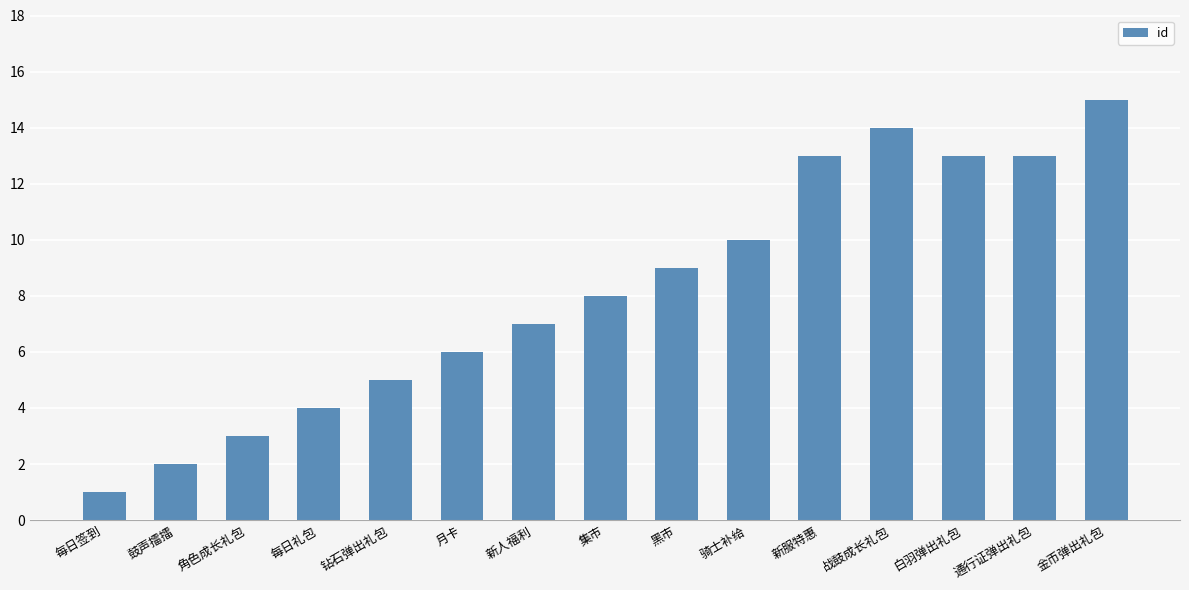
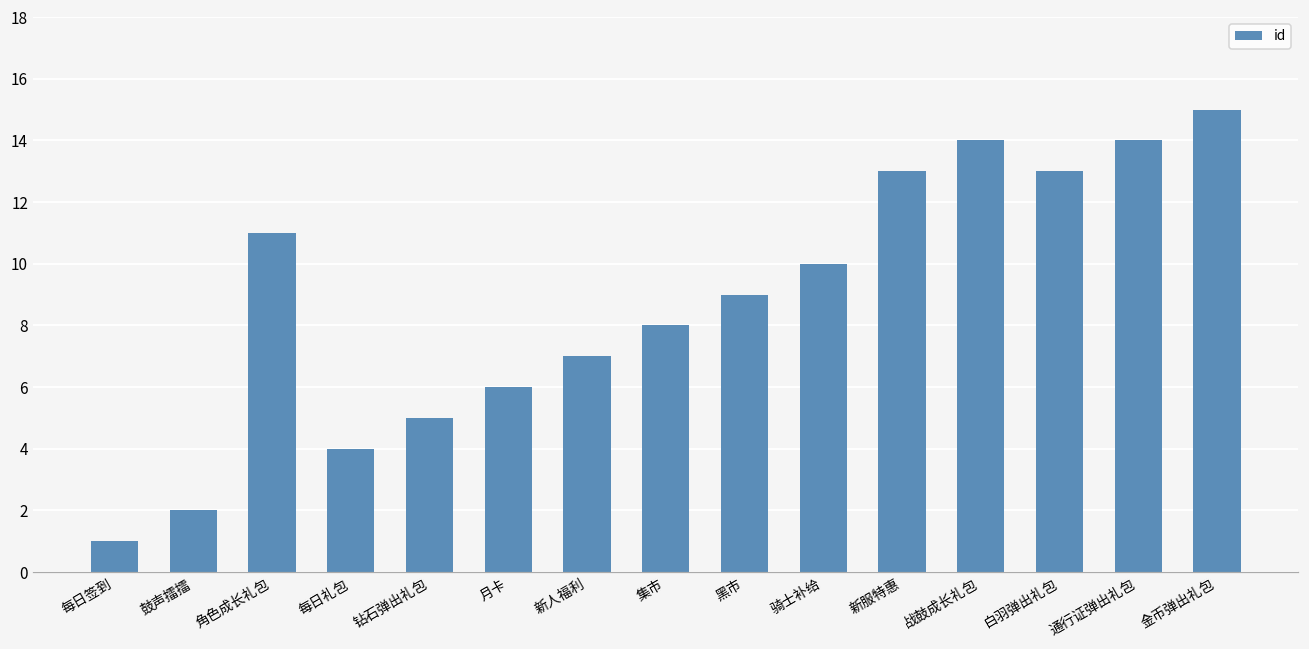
  {
    "每日签到": 1,
    "鼓声擂擂": 2,
-   "角色成长礼包": 3,
+   "角色成长礼包": 11,
    "每日礼包": 4,
    "钻石弹出礼包": 5,
    "月卡": 6,
    "新人福利": 7,
    "集市": 8,
    "黑市": 9,
    "骑士补给": 10,
    "新服特惠": 13,
    "战鼓成长礼包": 14,
    "白羽弹出礼包": 13,
-   "通行证弹出礼包": 13,
+   "通行证弹出礼包": 14,
    "金币弹出礼包": 15
  }
